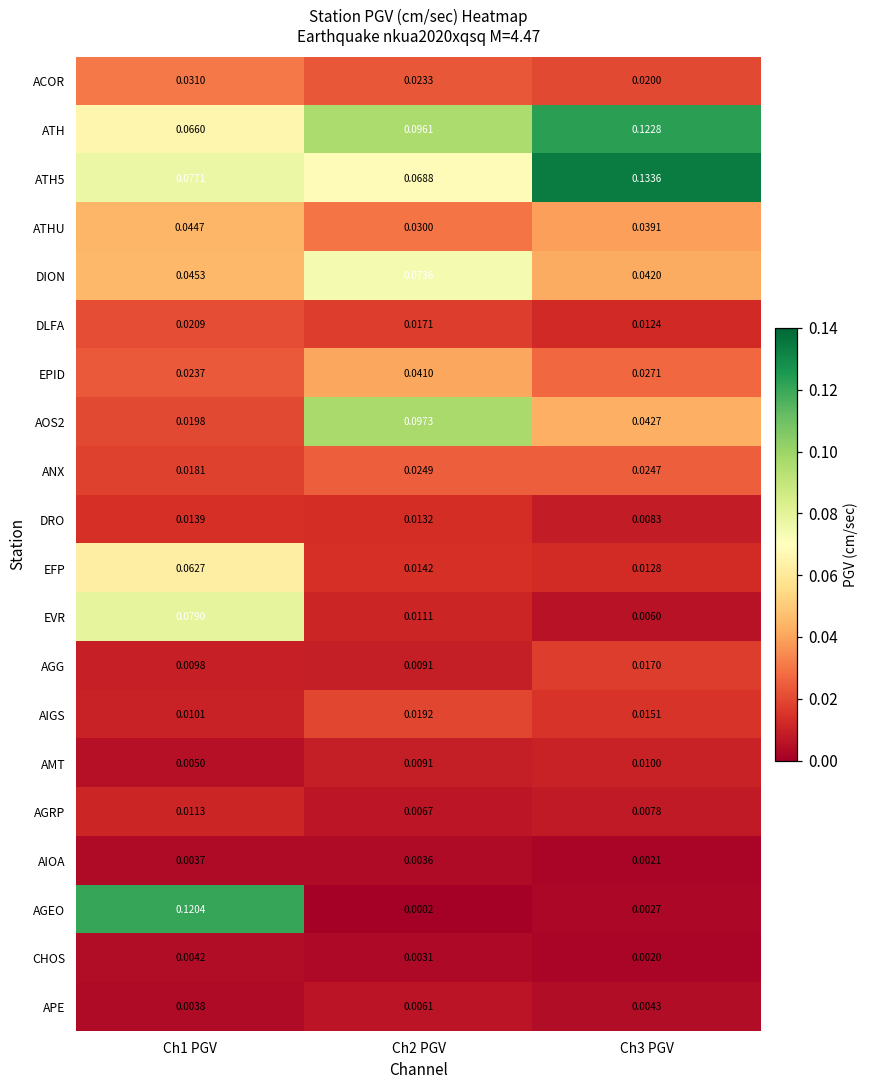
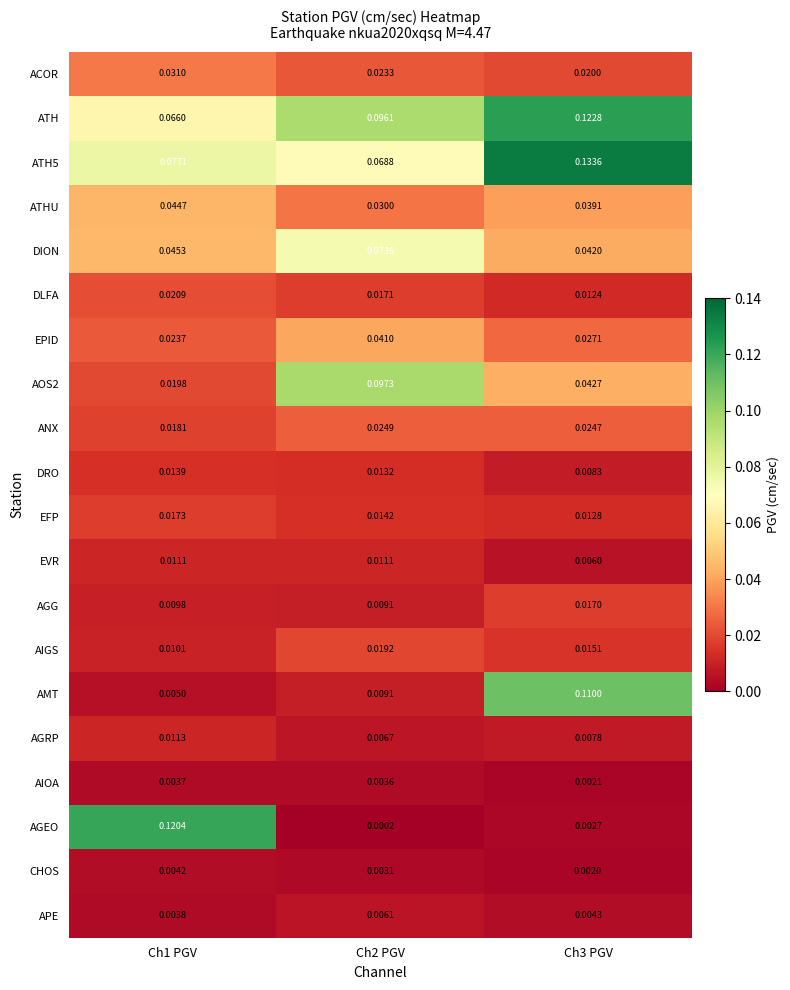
  {
    "ACOR": {
      "Ch1 PGV": 0.0310,
      "Ch2 PGV": 0.0233,
      "Ch3 PGV": 0.0200
    },
    "ATH": {
      "Ch1 PGV": 0.0660,
      "Ch2 PGV": 0.0961,
      "Ch3 PGV": 0.1228
    },
    "ATH5": {
      "Ch1 PGV": 0.0771,
      "Ch2 PGV": 0.0688,
      "Ch3 PGV": 0.1336
    },
    "ATHU": {
      "Ch1 PGV": 0.0447,
      "Ch2 PGV": 0.0300,
      "Ch3 PGV": 0.0391
    },
    "DION": {
      "Ch1 PGV": 0.0453,
      "Ch2 PGV": 0.0736,
      "Ch3 PGV": 0.0420
    },
    "DLFA": {
      "Ch1 PGV": 0.0209,
      "Ch2 PGV": 0.0171,
      "Ch3 PGV": 0.0124
    },
    "EPID": {
      "Ch1 PGV": 0.0237,
      "Ch2 PGV": 0.0410,
      "Ch3 PGV": 0.0271
    },
    "AOS2": {
      "Ch1 PGV": 0.0198,
      "Ch2 PGV": 0.0973,
      "Ch3 PGV": 0.0427
    },
    "ANX": {
      "Ch1 PGV": 0.0181,
      "Ch2 PGV": 0.0249,
      "Ch3 PGV": 0.0247
    },
    "DRO": {
      "Ch1 PGV": 0.0139,
      "Ch2 PGV": 0.0132,
      "Ch3 PGV": 0.0083
    },
    "EFP": {
-     "Ch1 PGV": 0.0627,
+     "Ch1 PGV": 0.0173,
      "Ch2 PGV": 0.0142,
      "Ch3 PGV": 0.0128
    },
    "EVR": {
-     "Ch1 PGV": 0.0790,
+     "Ch1 PGV": 0.0111,
      "Ch2 PGV": 0.0111,
      "Ch3 PGV": 0.0060
    },
    "AGG": {
      "Ch1 PGV": 0.0098,
      "Ch2 PGV": 0.0091,
      "Ch3 PGV": 0.0170
    },
    "AIGS": {
      "Ch1 PGV": 0.0101,
      "Ch2 PGV": 0.0192,
      "Ch3 PGV": 0.0151
    },
    "AMT": {
      "Ch1 PGV": 0.0050,
      "Ch2 PGV": 0.0091,
-     "Ch3 PGV": 0.0100
+     "Ch3 PGV": 0.1100
    },
    "AGRP": {
      "Ch1 PGV": 0.0113,
      "Ch2 PGV": 0.0067,
      "Ch3 PGV": 0.0078
    },
    "AIOA": {
      "Ch1 PGV": 0.0037,
      "Ch2 PGV": 0.0036,
      "Ch3 PGV": 0.0021
    },
    "AGEO": {
      "Ch1 PGV": 0.1204,
      "Ch2 PGV": 0.0002,
      "Ch3 PGV": 0.0027
    },
    "CHOS": {
      "Ch1 PGV": 0.0042,
      "Ch2 PGV": 0.0031,
      "Ch3 PGV": 0.0020
    },
    "APE": {
      "Ch1 PGV": 0.0038,
      "Ch2 PGV": 0.0061,
      "Ch3 PGV": 0.0043
    }
  }
